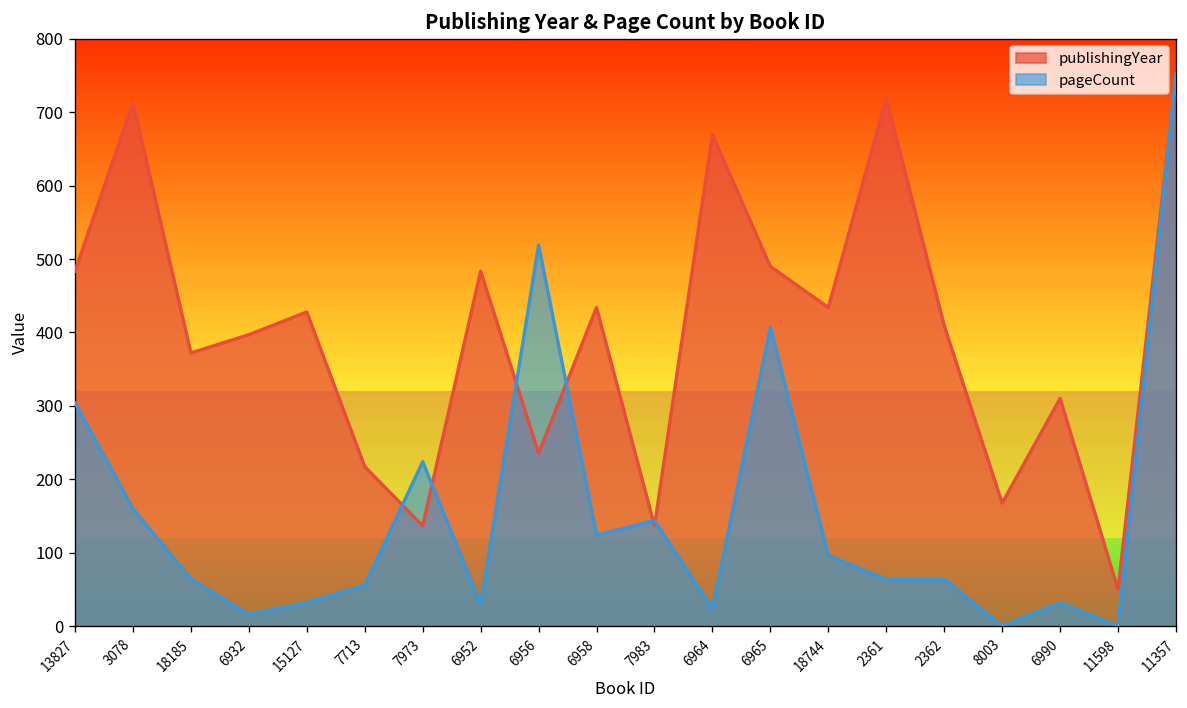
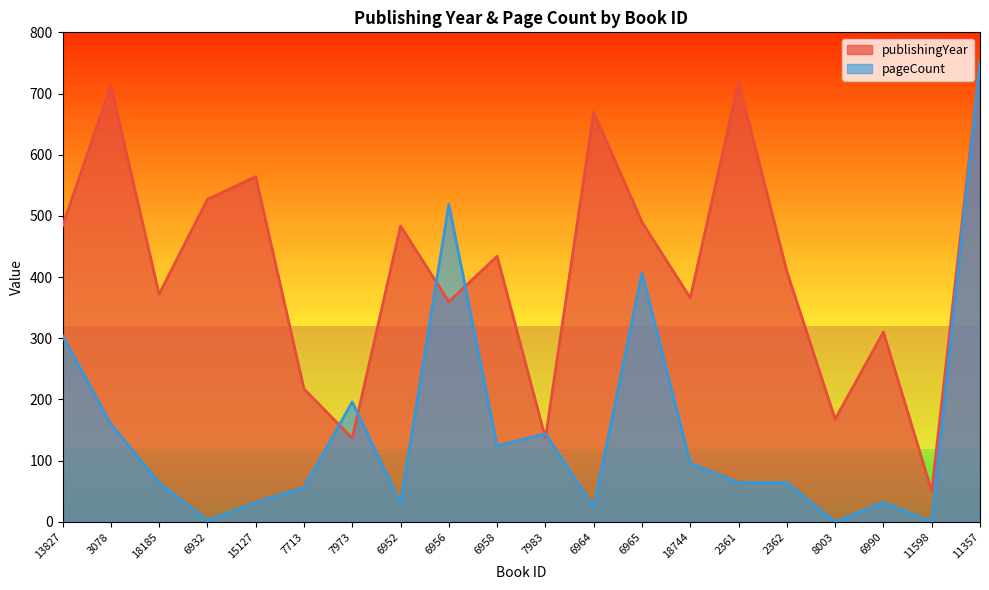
  {
    "publishingYear": {
      "13827": 480,
      "3078": 710,
      "18185": 370,
-     "6932": 400,
-     "15127": 430,
+     "6932": 530,
+     "15127": 560,
      "7713": 220,
      "7973": 140,
      "6952": 480,
-     "6956": 240,
+     "6956": 360,
      "6958": 430,
      "7983": 140,
      "6964": 670,
      "6965": 490,
-     "18744": 430,
+     "18744": 370,
      "2361": 720,
      "2362": 410,
      "8003": 170,
      "6990": 310,
      "11598": 50
    },
    "pageCount": {
      "13827": 300,
      "3078": 160,
      "18185": 60,
-     "6932": 20,
+     "6932": 0,
      "15127": 30,
      "7713": 60,
-     "7973": 220,
+     "7973": 200,
      "6952": 30,
      "6956": 520,
      "6958": 120,
      "7983": 140,
      "6964": 20,
      "6965": 410,
      "18744": 100,
      "2361": 60,
      "2362": 60,
      "8003": 0,
      "6990": 30,
      "11598": 0
    }
  }
